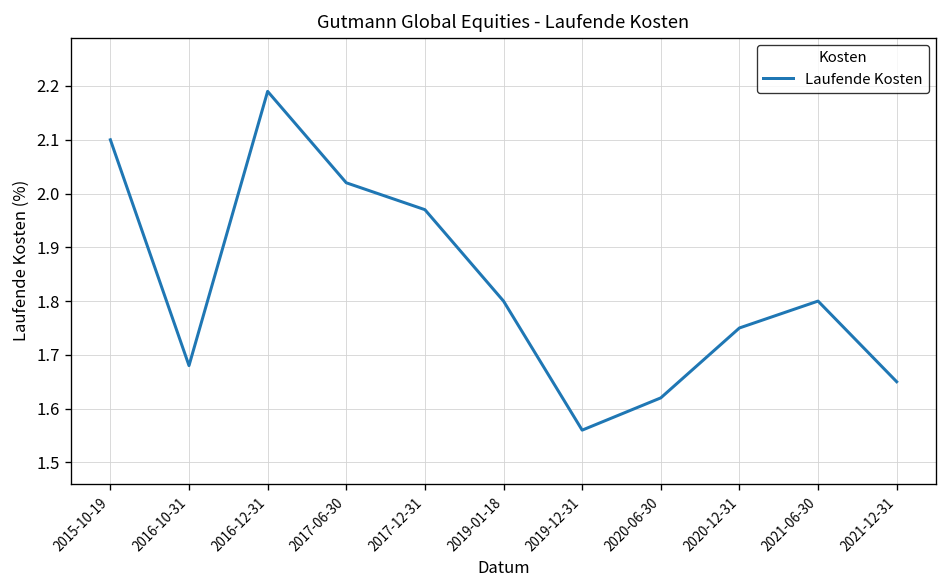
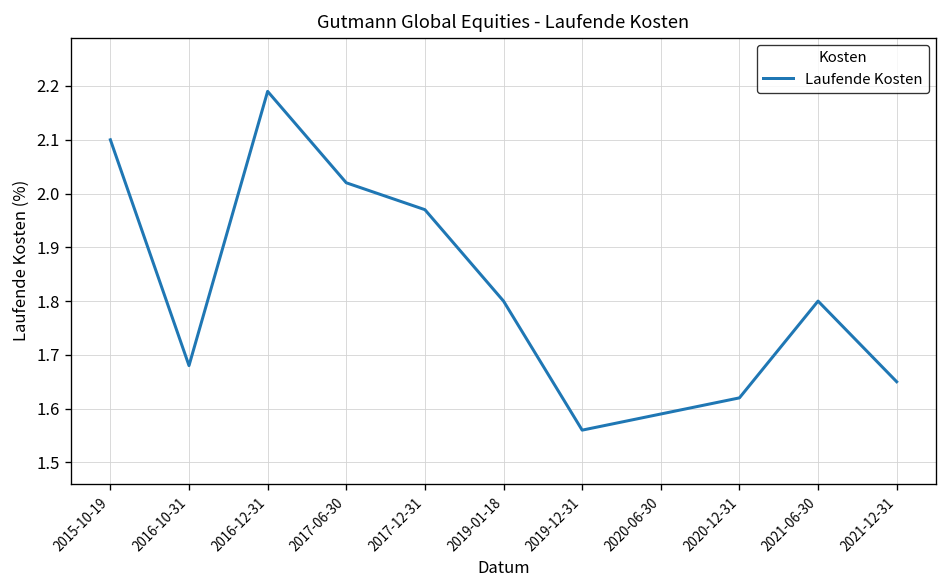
  {
    "2015-10-19": 2.10,
    "2016-10-31": 1.68,
    "2016-12-31": 2.19,
    "2017-06-30": 2.02,
    "2017-12-31": 1.97,
    "2019-01-18": 1.80,
    "2019-12-31": 1.56,
-   "2020-06-30": 1.62,
-   "2020-12-31": 1.75,
+   "2020-06-30": 1.59,
+   "2020-12-31": 1.62,
    "2021-06-30": 1.80,
    "2021-12-31": 1.65
  }
